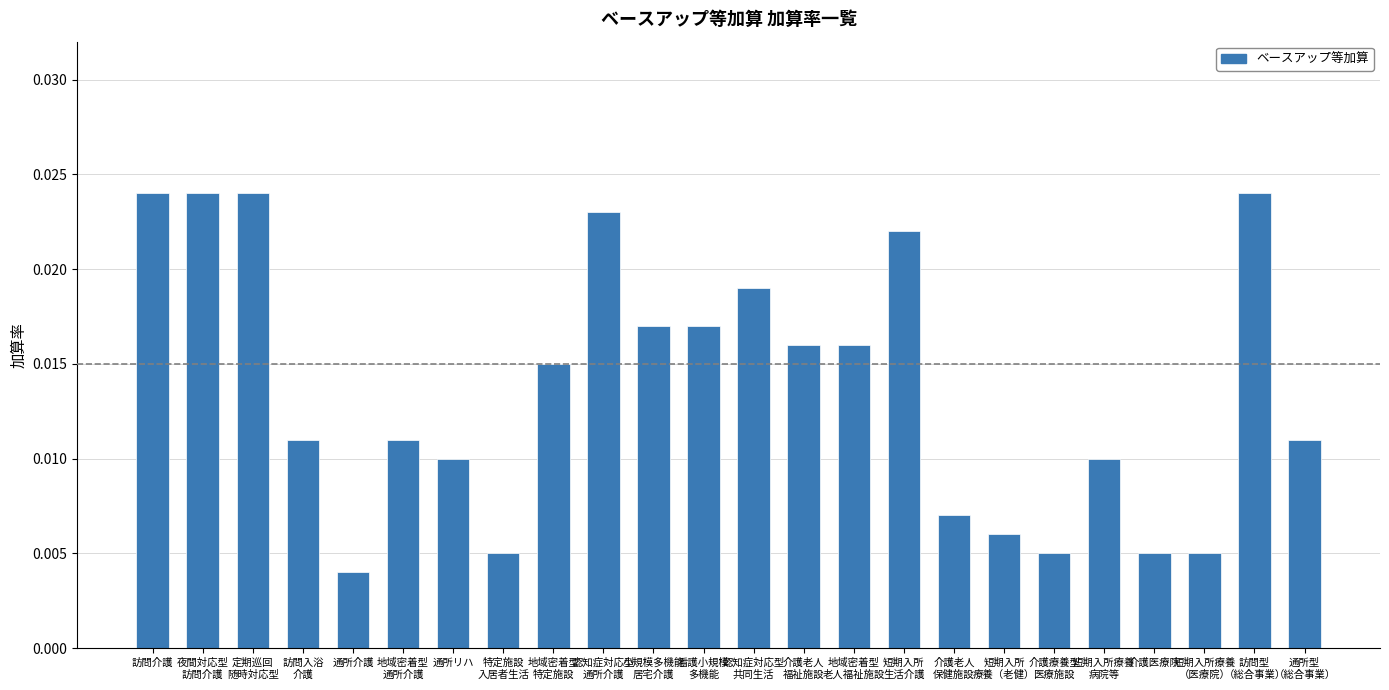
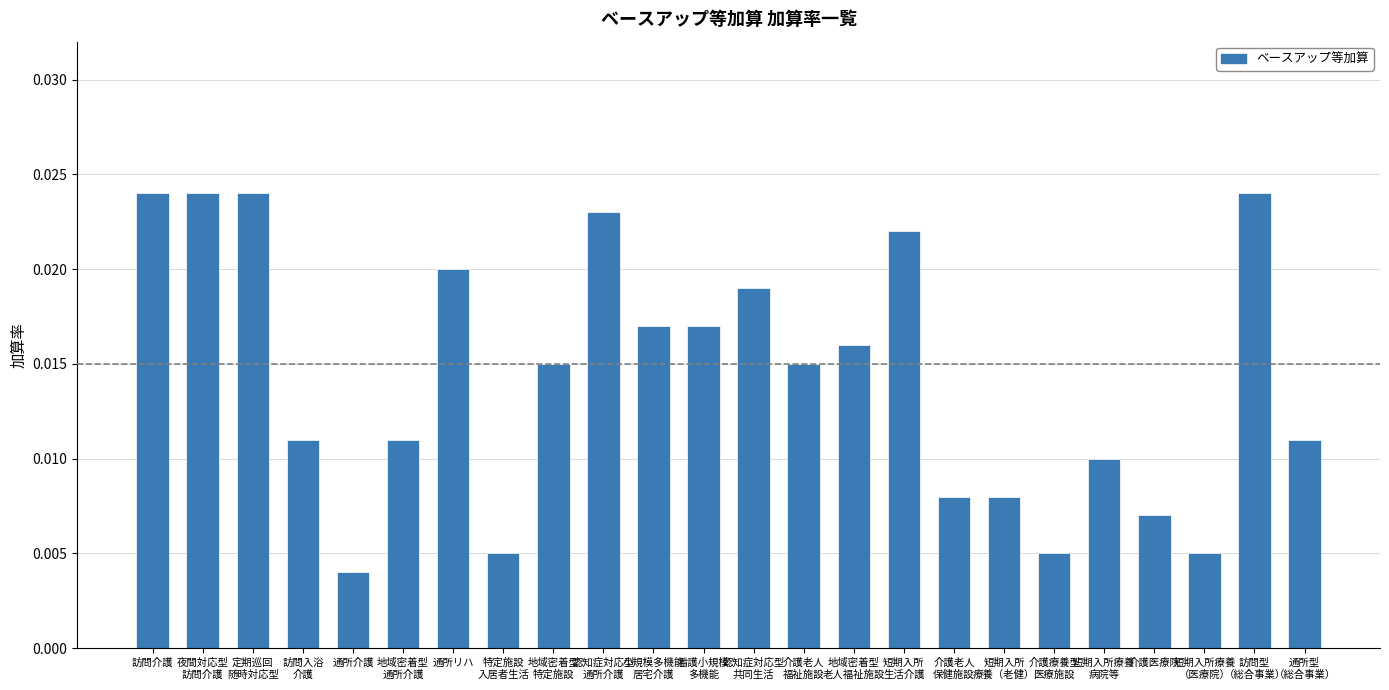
  {
    "訪問介護": 0.024,
    "夜間対応型 訪問介護": 0.024,
    "定期巡回 随時対応型": 0.024,
    "訪問入浴 介護": 0.011,
    "通所介護": 0.004,
    "地域密着型 通所介護": 0.011,
-   "通所リハ": 0.01,
+   "通所リハ": 0.02,
    "特定施設 入居者生活": 0.005,
    "地域密着型 特定施設": 0.015,
    "看護小規模 多機能": 0.017,
    "認知症対応型 共同生活": 0.019,
-   "介護老人 福祉施設": 0.016,
+   "介護老人 福祉施設": 0.015,
    "地域密着型 老人福祉施設": 0.016,
    "短期入所 生活介護": 0.022,
-   "介護老人 保健施設": 0.007,
-   "短期入所 療養（老健）": 0.006,
+   "介護老人 保健施設": 0.008,
+   "短期入所 療養（老健）": 0.008,
    "介護療養型 医療施設": 0.005,
    "短期入所療養 病院等": 0.010,
-   "介護医療院": 0.005
+   "介護医療院": 0.007
  }
